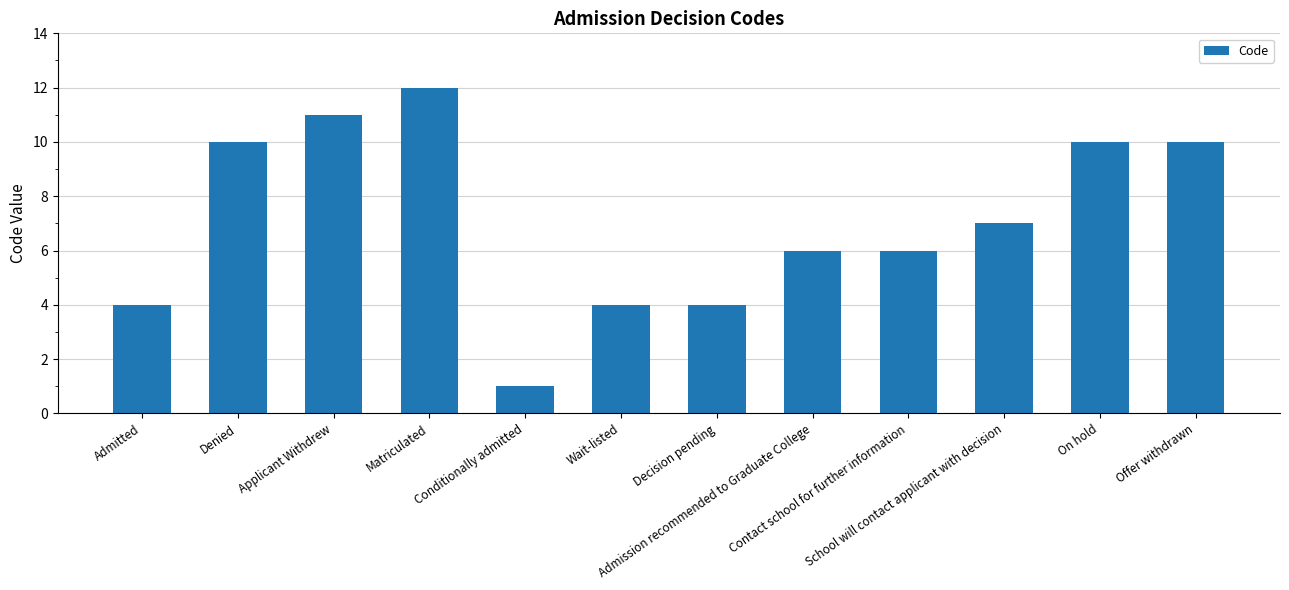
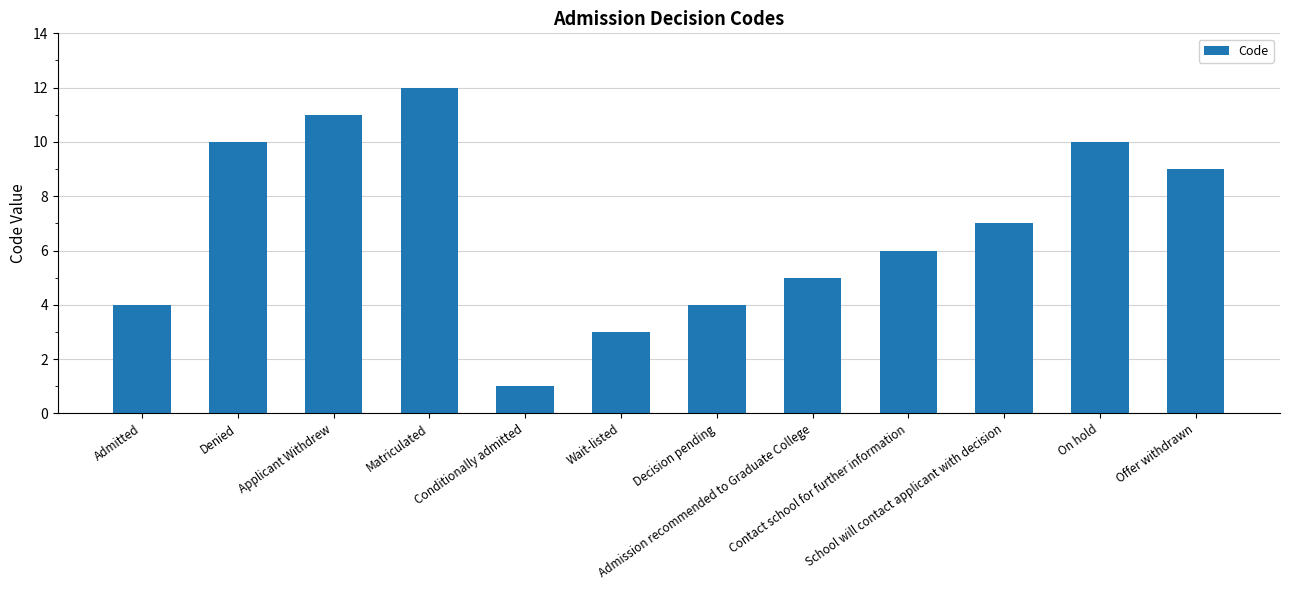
  {
    "Admitted": 4,
    "Denied": 10,
    "Applicant Withdrew": 11,
    "Matriculated": 12,
    "Conditionally admitted": 1,
-   "Wait-listed": 4,
+   "Wait-listed": 3,
    "Decision pending": 4,
-   "Admission recommended to Graduate College": 6,
+   "Admission recommended to Graduate College": 5,
    "Contact school for further information": 6,
    "School will contact applicant with decision": 7,
    "On hold": 10,
-   "Offer withdrawn": 10
+   "Offer withdrawn": 9
  }
